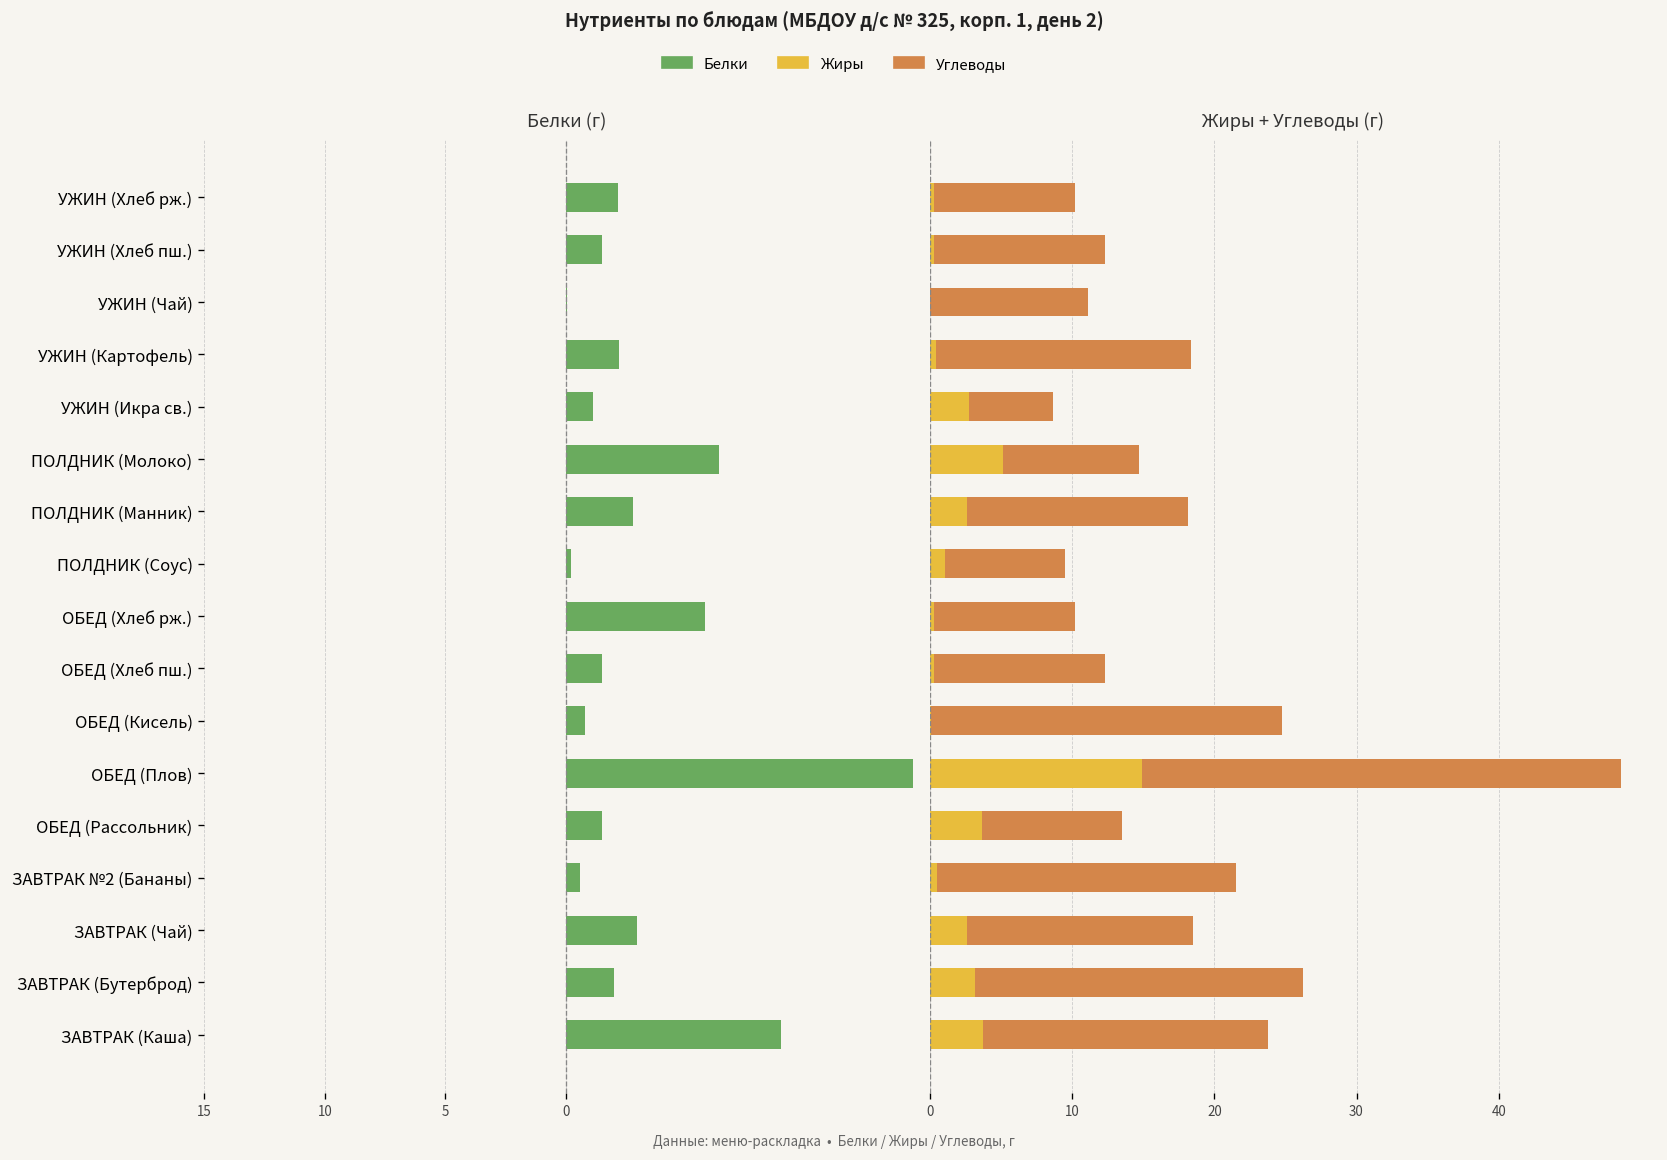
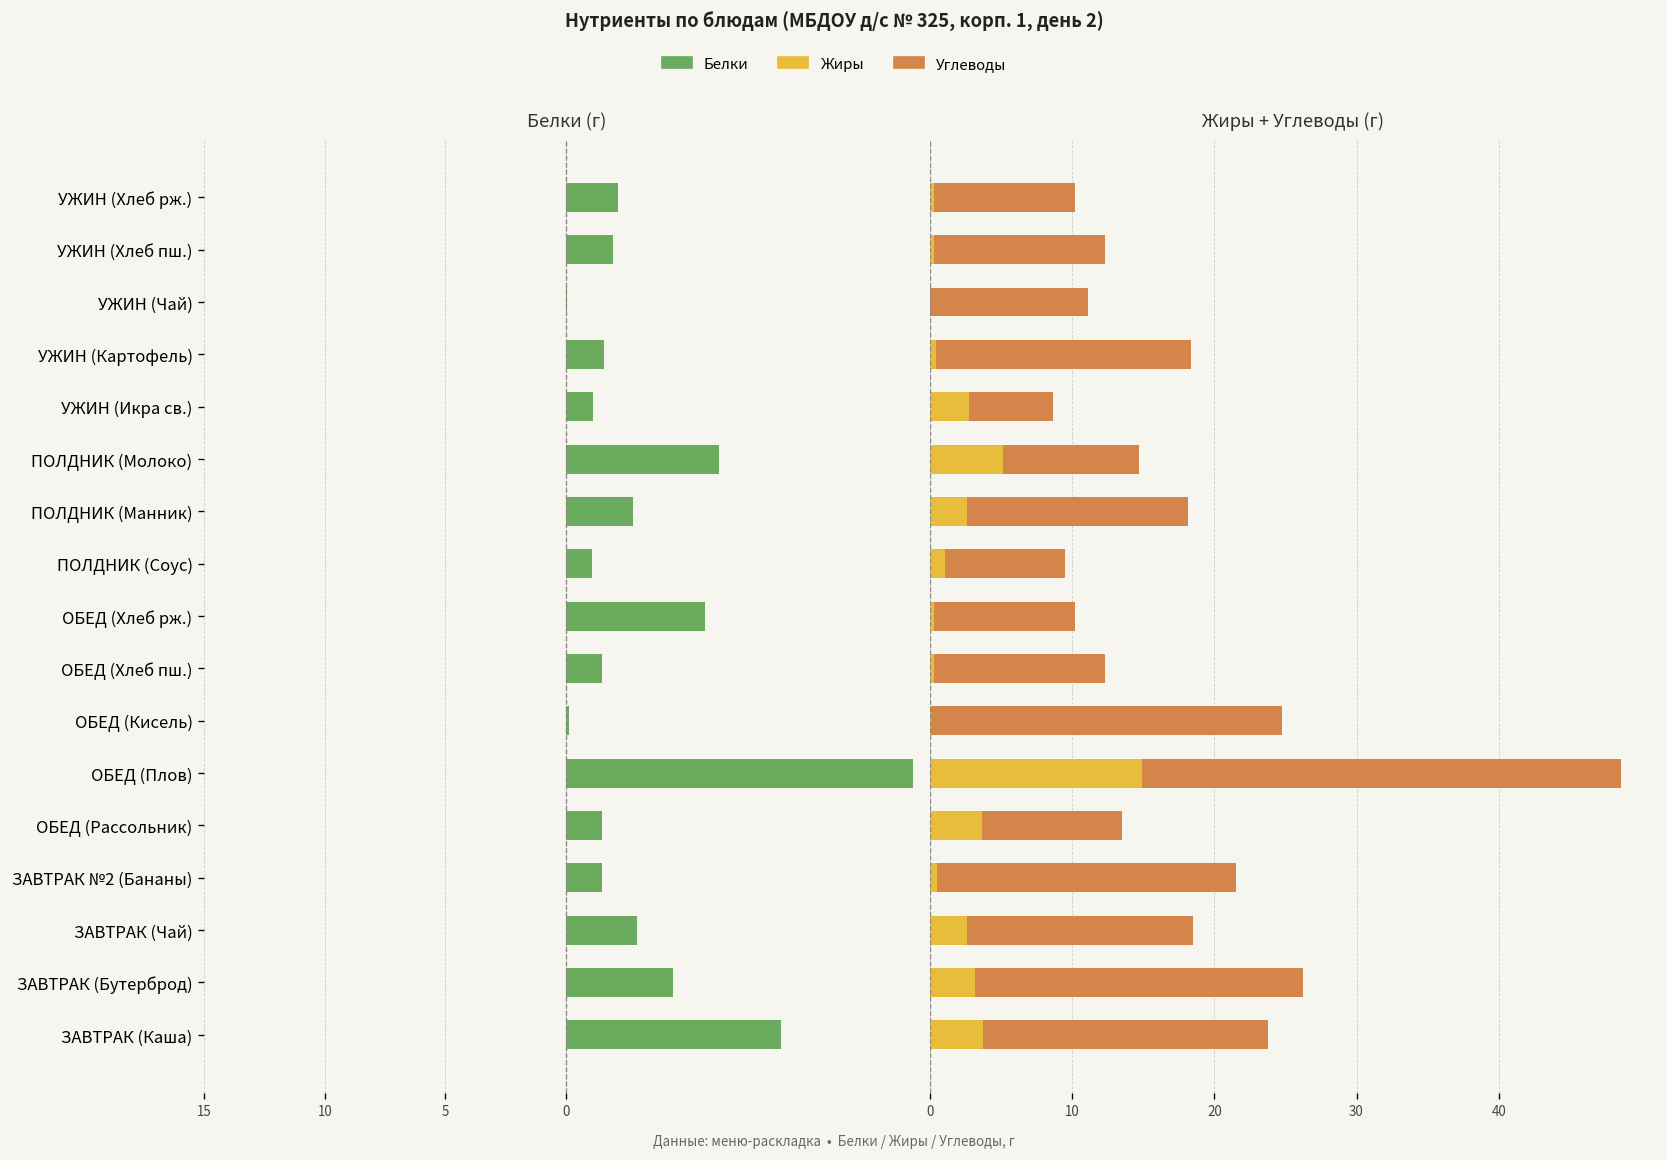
  {
    "Белки (г)": {
      "УЖИН (Хлеб рж.)": -2.2,
-     "УЖИН (Хлеб пш.)": -1.5,
-     "УЖИН (Картофель)": -2.2,
+     "УЖИН (Хлеб пш.)": -2.0,
+     "УЖИН (Картофель)": -1.6,
      "УЖИН (Икра св.)": -1.2,
      "ПОЛДНИК (Молоко)": -6.3,
      "ПОЛДНИК (Манник)": -2.8,
-     "ПОЛДНИК (Соус)": -0.2,
+     "ПОЛДНИК (Соус)": -1.1,
      "ОБЕД (Хлеб рж.)": -5.8,
      "ОБЕД (Хлеб пш.)": -1.5,
-     "ОБЕД (Кисель)": -0.8,
+     "ОБЕД (Кисель)": -0.1,
      "ОБЕД (Плов)": -14.4,
      "ОБЕД (Рассольник)": -1.5,
-     "ЗАВТРАК №2 (Бананы)": -0.6,
+     "ЗАВТРАК №2 (Бананы)": -1.5,
      "ЗАВТРАК (Чай)": -3.0,
-     "ЗАВТРАК (Бутерброд)": -2.0,
+     "ЗАВТРАК (Бутерброд)": -4.5,
      "ЗАВТРАК (Каша)": -8.9
    }
  }
